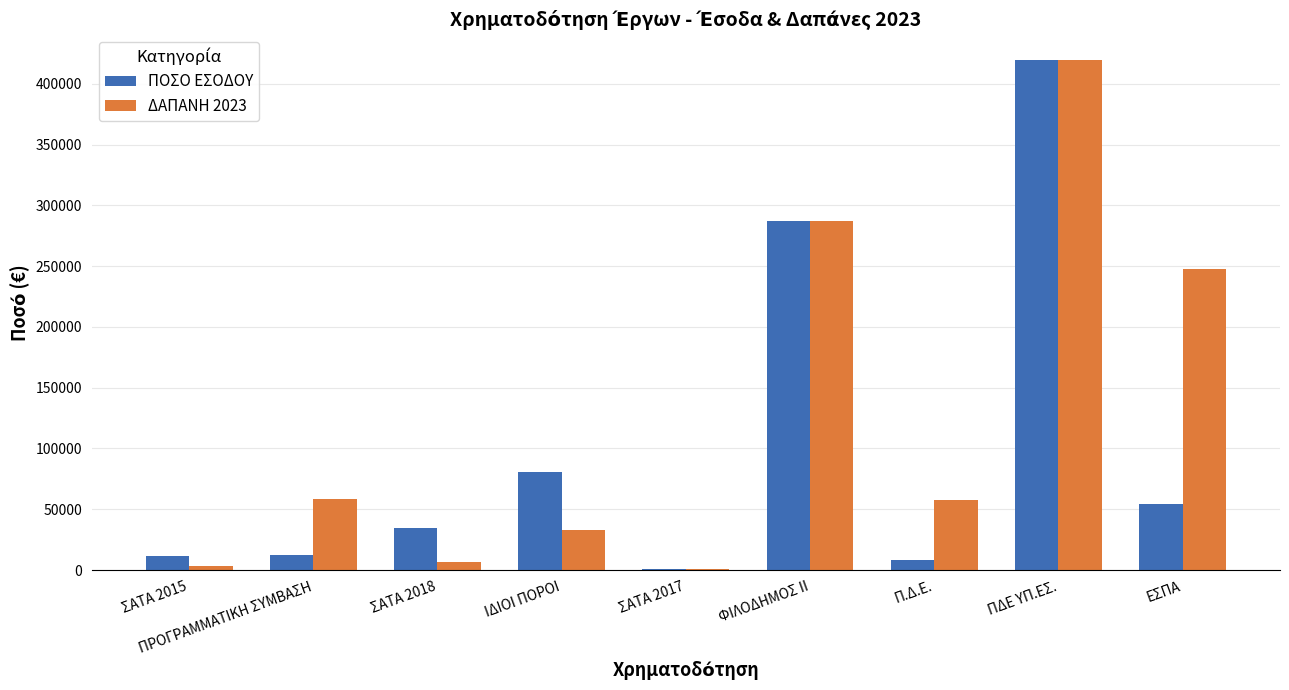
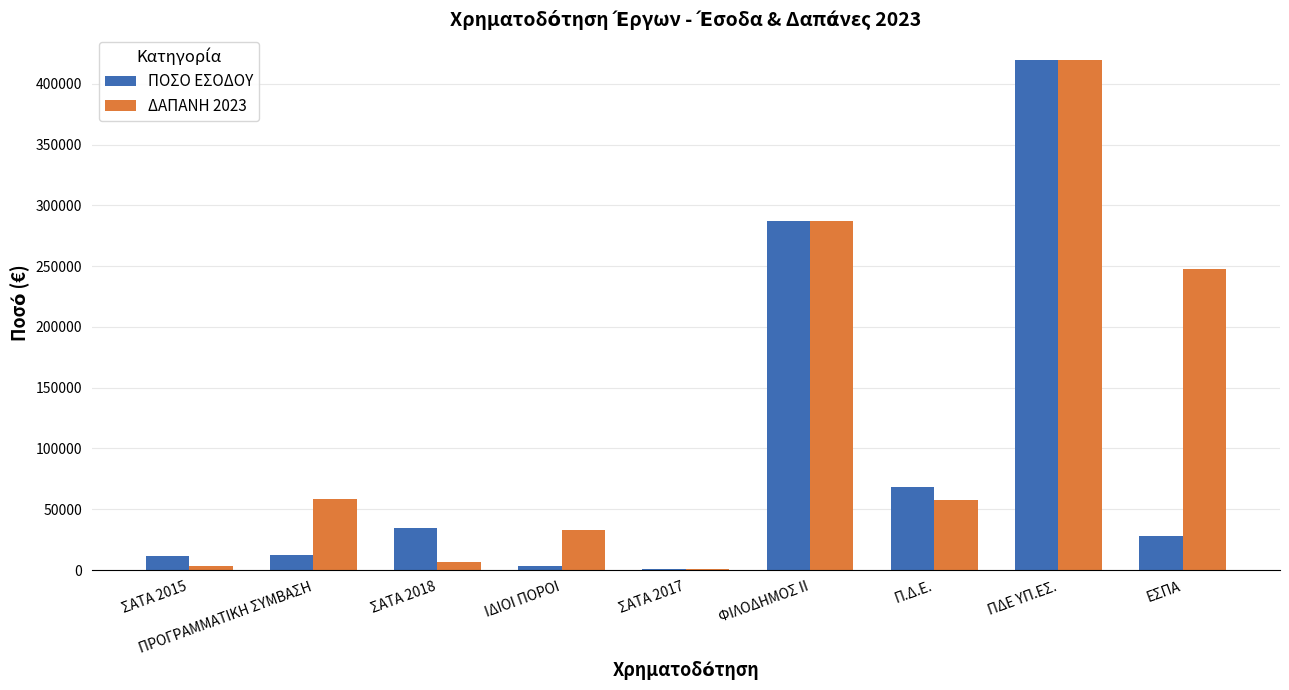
  {
    "ΠΟΣΟ ΕΣΟΔΟΥ": {
      "ΣΑΤΑ 2015": 12000,
      "ΠΡΟΓΡΑΜΜΑΤΙΚΗ ΣΥΜΒΑΣΗ": 13000,
      "ΣΑΤΑ 2018": 35000,
-     "ΙΔΙΟΙ ΠΟΡΟΙ": 81000,
+     "ΙΔΙΟΙ ΠΟΡΟΙ": 4000,
      "ΦΙΛΟΔΗΜΟΣ ΙΙ": 287000,
-     "Π.Δ.Ε.": 8000,
+     "Π.Δ.Ε.": 68000,
      "ΠΔΕ ΥΠ.ΕΣ.": 420000,
-     "ΕΣΠΑ": 55000
+     "ΕΣΠΑ": 28000
    },
    "ΔΑΠΑΝΗ 2023": {
      "ΣΑΤΑ 2015": 4000,
      "ΠΡΟΓΡΑΜΜΑΤΙΚΗ ΣΥΜΒΑΣΗ": 59000,
      "ΣΑΤΑ 2018": 7000,
      "ΙΔΙΟΙ ΠΟΡΟΙ": 33000,
      "ΦΙΛΟΔΗΜΟΣ ΙΙ": 287000,
      "Π.Δ.Ε.": 58000,
      "ΠΔΕ ΥΠ.ΕΣ.": 420000,
      "ΕΣΠΑ": 248000
    }
  }
